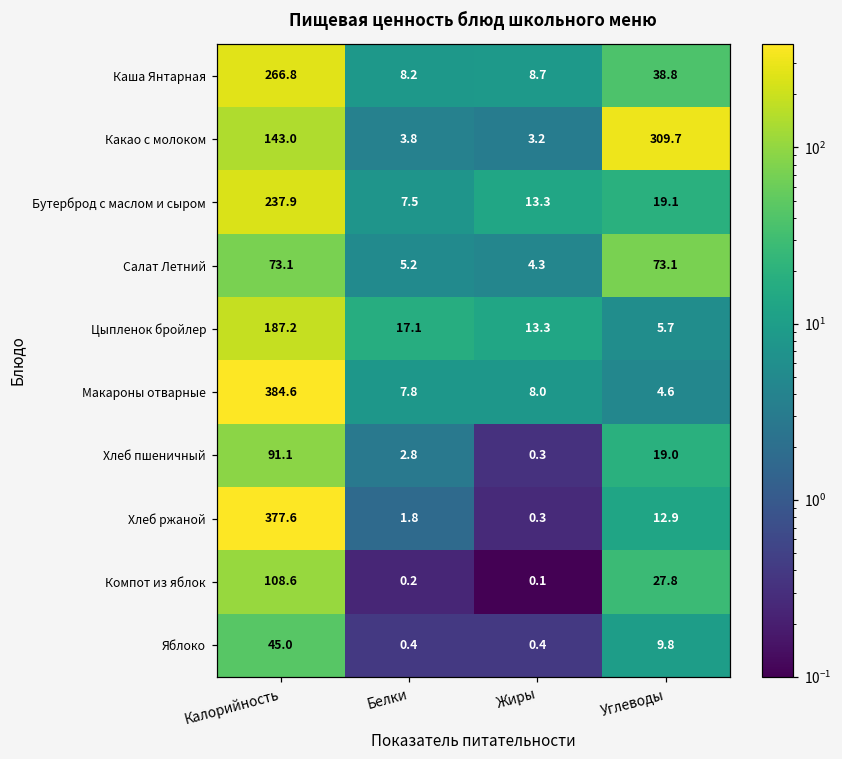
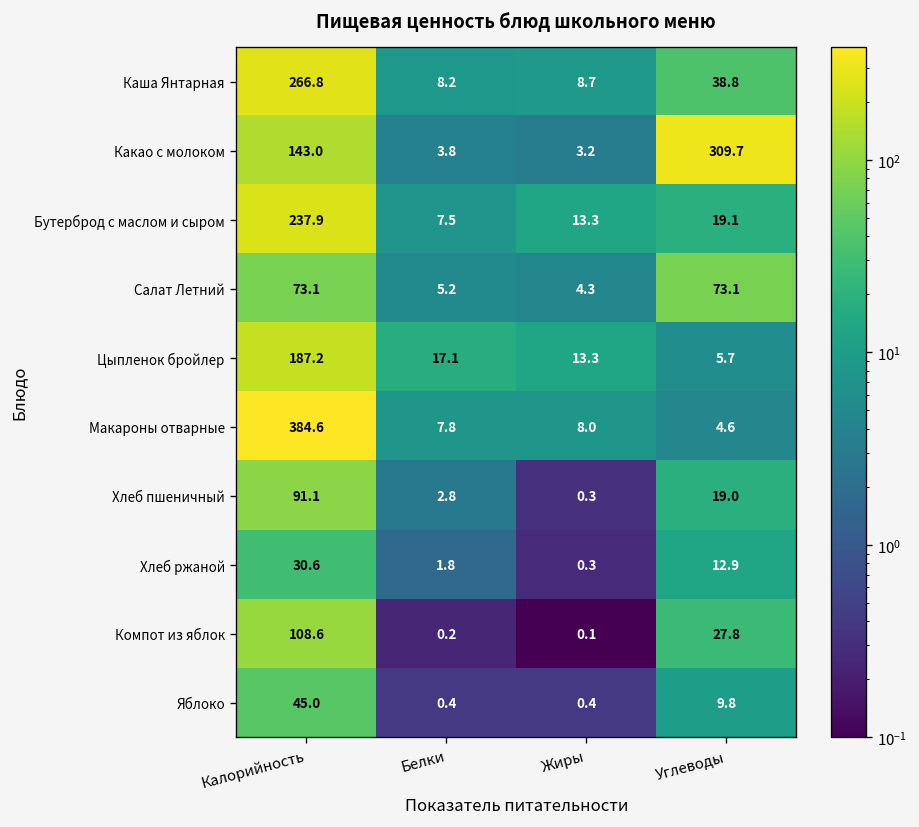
  {
    "Каша Янтарная": {
      "Калорийность": 266.8,
      "Белки": 8.2,
      "Жиры": 8.7,
      "Углеводы": 38.8
    },
    "Какао с молоком": {
      "Калорийность": 143.0,
      "Белки": 3.8,
      "Жиры": 3.2,
      "Углеводы": 309.7
    },
    "Бутерброд с маслом и сыром": {
      "Калорийность": 237.9,
      "Белки": 7.5,
      "Жиры": 13.3,
      "Углеводы": 19.1
    },
    "Салат Летний": {
      "Калорийность": 73.1,
      "Белки": 5.2,
      "Жиры": 4.3,
      "Углеводы": 73.1
    },
    "Цыпленок бройлер": {
      "Калорийность": 187.2,
      "Белки": 17.1,
      "Жиры": 13.3,
      "Углеводы": 5.7
    },
    "Макароны отварные": {
      "Калорийность": 384.6,
      "Белки": 7.8,
      "Жиры": 8.0,
      "Углеводы": 4.6
    },
    "Хлеб пшеничный": {
      "Калорийность": 91.1,
      "Белки": 2.8,
      "Жиры": 0.3,
      "Углеводы": 19.0
    },
    "Хлеб ржаной": {
-     "Калорийность": 377.6,
+     "Калорийность": 30.6,
      "Белки": 1.8,
      "Жиры": 0.3,
      "Углеводы": 12.9
    },
    "Компот из яблок": {
      "Калорийность": 108.6,
      "Белки": 0.2,
      "Жиры": 0.1,
      "Углеводы": 27.8
    },
    "Яблоко": {
      "Калорийность": 45.0,
      "Белки": 0.4,
      "Жиры": 0.4,
      "Углеводы": 9.8
    }
  }
